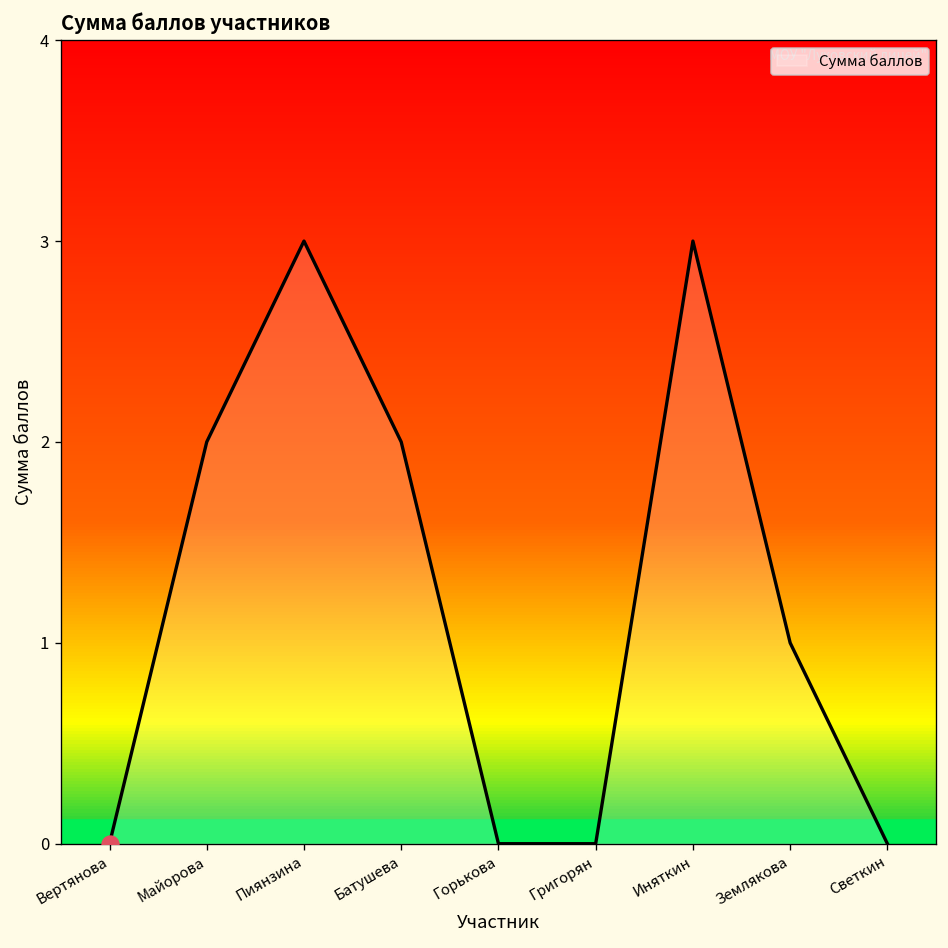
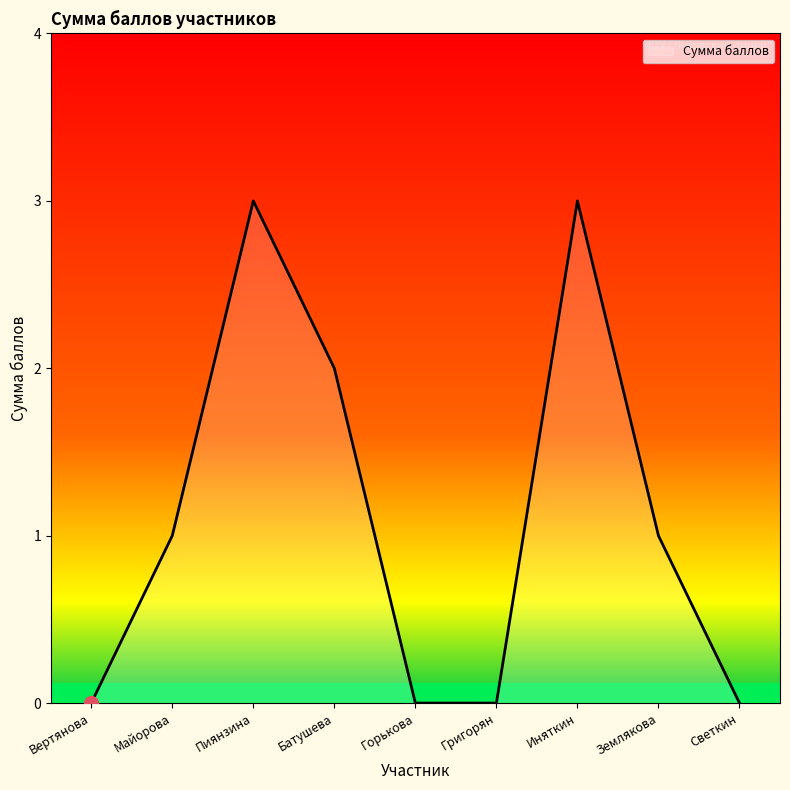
  {
    "Сумма баллов": {
-     "Майорова": 2,
+     "Майорова": 1,
      "Пиянзина": 3,
      "Батушева": 2,
      "Иняткин": 3,
      "Землякова": 1
    }
  }
